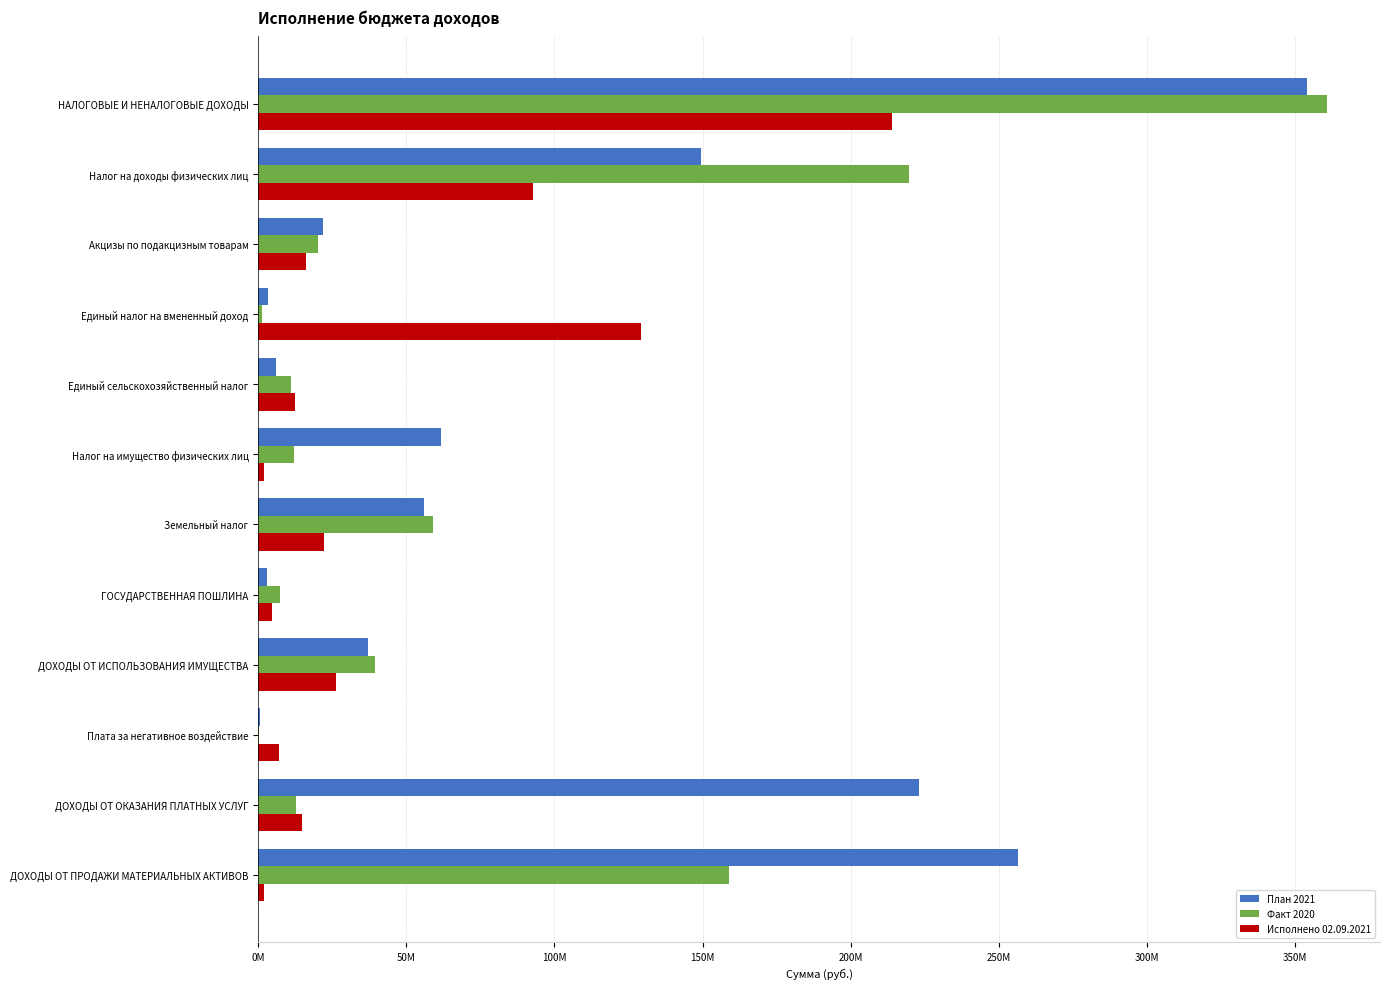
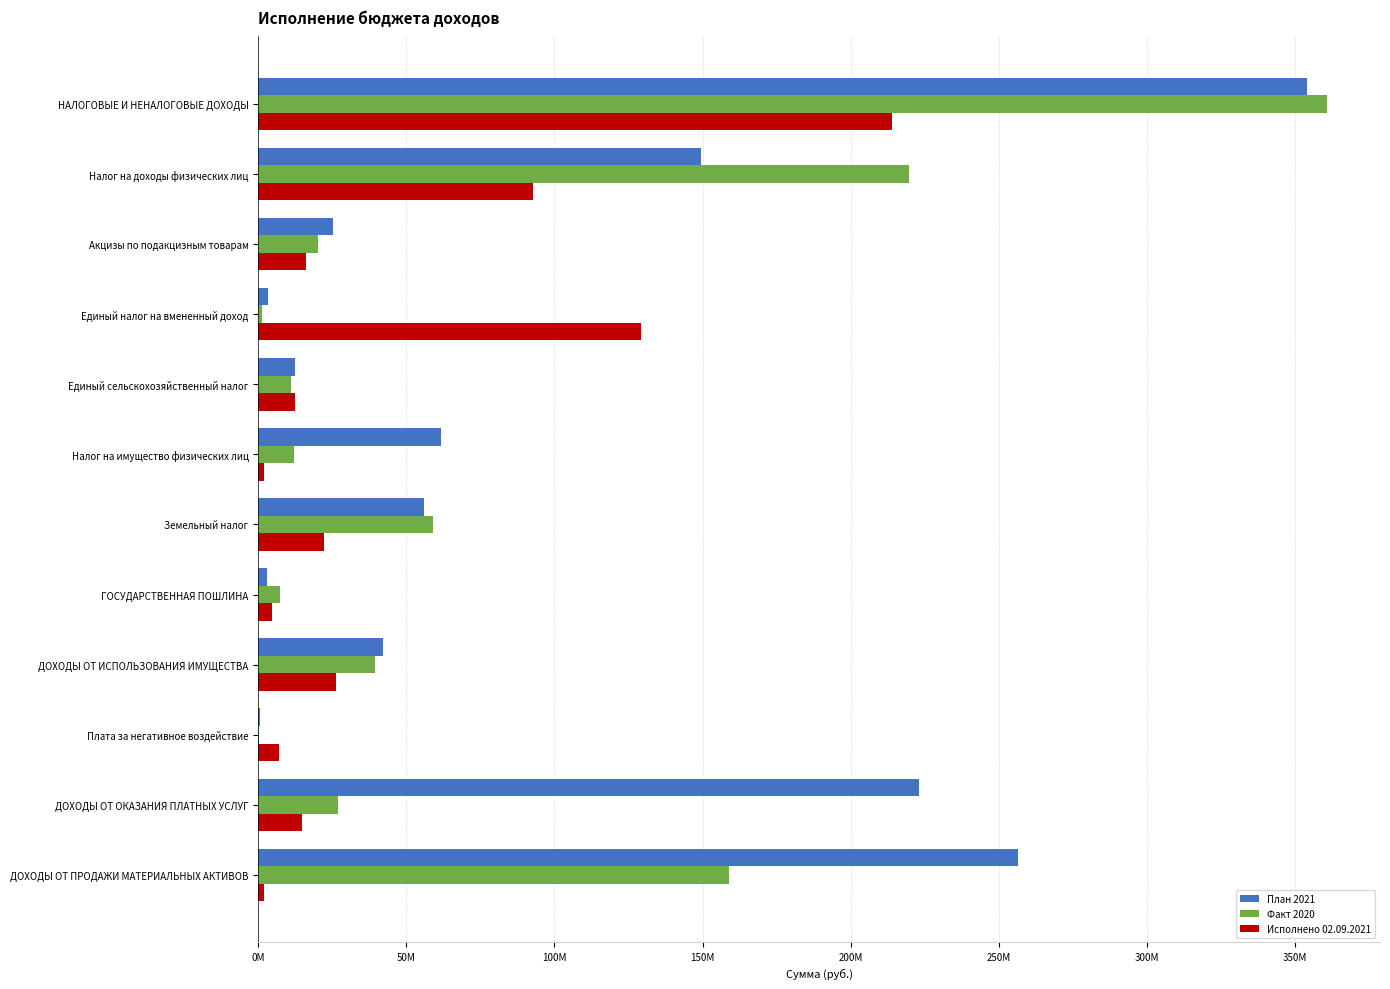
  {
    "План 2021": {
      "НАЛОГОВЫЕ И НЕНАЛОГОВЫЕ ДОХОДЫ": 354000000,
      "Налог на доходы физических лиц": 150000000,
-     "Акцизы по подакцизным товарам": 22000000,
+     "Акцизы по подакцизным товарам": 25000000,
      "Единый налог на вмененный доход": 3000000,
-     "Единый сельскохозяйственный налог": 6000000,
+     "Единый сельскохозяйственный налог": 13000000,
      "Налог на имущество физических лиц": 62000000,
      "Земельный налог": 56000000,
      "ГОСУДАРСТВЕННАЯ ПОШЛИНА": 3000000,
-     "ДОХОДЫ ОТ ИСПОЛЬЗОВАНИЯ ИМУЩЕСТВА": 37000000,
+     "ДОХОДЫ ОТ ИСПОЛЬЗОВАНИЯ ИМУЩЕСТВА": 42000000,
      "ДОХОДЫ ОТ ОКАЗАНИЯ ПЛАТНЫХ УСЛУГ": 223000000,
      "ДОХОДЫ ОТ ПРОДАЖИ МАТЕРИАЛЬНЫХ АКТИВОВ": 257000000
    },
    "Факт 2020": {
      "НАЛОГОВЫЕ И НЕНАЛОГОВЫЕ ДОХОДЫ": 361000000,
      "Налог на доходы физических лиц": 220000000,
      "Акцизы по подакцизным товарам": 20000000,
      "Единый налог на вмененный доход": 1000000,
      "Единый сельскохозяйственный налог": 11000000,
      "Налог на имущество физических лиц": 12000000,
      "Земельный налог": 59000000,
      "ГОСУДАРСТВЕННАЯ ПОШЛИНА": 7000000,
      "ДОХОДЫ ОТ ИСПОЛЬЗОВАНИЯ ИМУЩЕСТВА": 39000000,
-     "ДОХОДЫ ОТ ОКАЗАНИЯ ПЛАТНЫХ УСЛУГ": 13000000,
+     "ДОХОДЫ ОТ ОКАЗАНИЯ ПЛАТНЫХ УСЛУГ": 27000000,
      "ДОХОДЫ ОТ ПРОДАЖИ МАТЕРИАЛЬНЫХ АКТИВОВ": 159000000
    },
    "Исполнено 02.09.2021": {
      "НАЛОГОВЫЕ И НЕНАЛОГОВЫЕ ДОХОДЫ": 214000000,
      "Налог на доходы физических лиц": 93000000,
      "Акцизы по подакцизным товарам": 16000000,
      "Единый налог на вмененный доход": 129000000,
      "Единый сельскохозяйственный налог": 12000000,
      "Налог на имущество физических лиц": 2000000,
      "Земельный налог": 22000000,
      "ГОСУДАРСТВЕННАЯ ПОШЛИНА": 5000000,
      "ДОХОДЫ ОТ ИСПОЛЬЗОВАНИЯ ИМУЩЕСТВА": 26000000,
      "Плата за негативное воздействие": 7000000,
      "ДОХОДЫ ОТ ОКАЗАНИЯ ПЛАТНЫХ УСЛУГ": 15000000,
      "ДОХОДЫ ОТ ПРОДАЖИ МАТЕРИАЛЬНЫХ АКТИВОВ": 2000000
    }
  }
